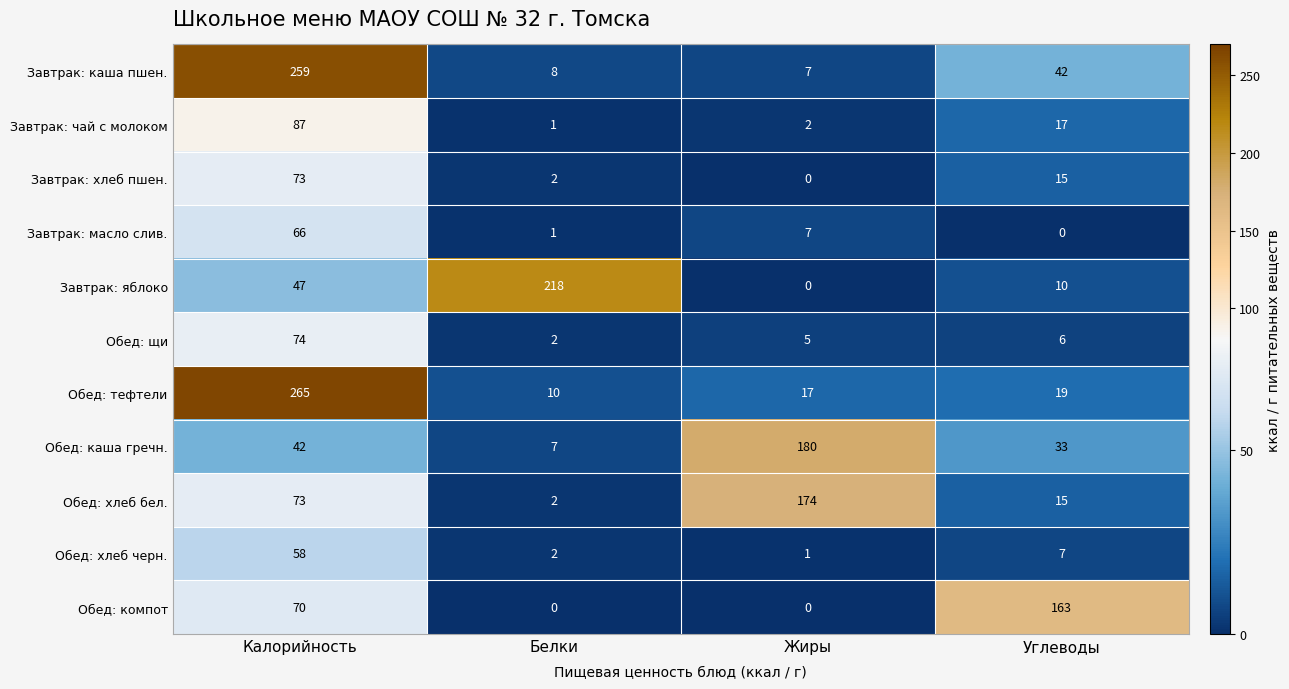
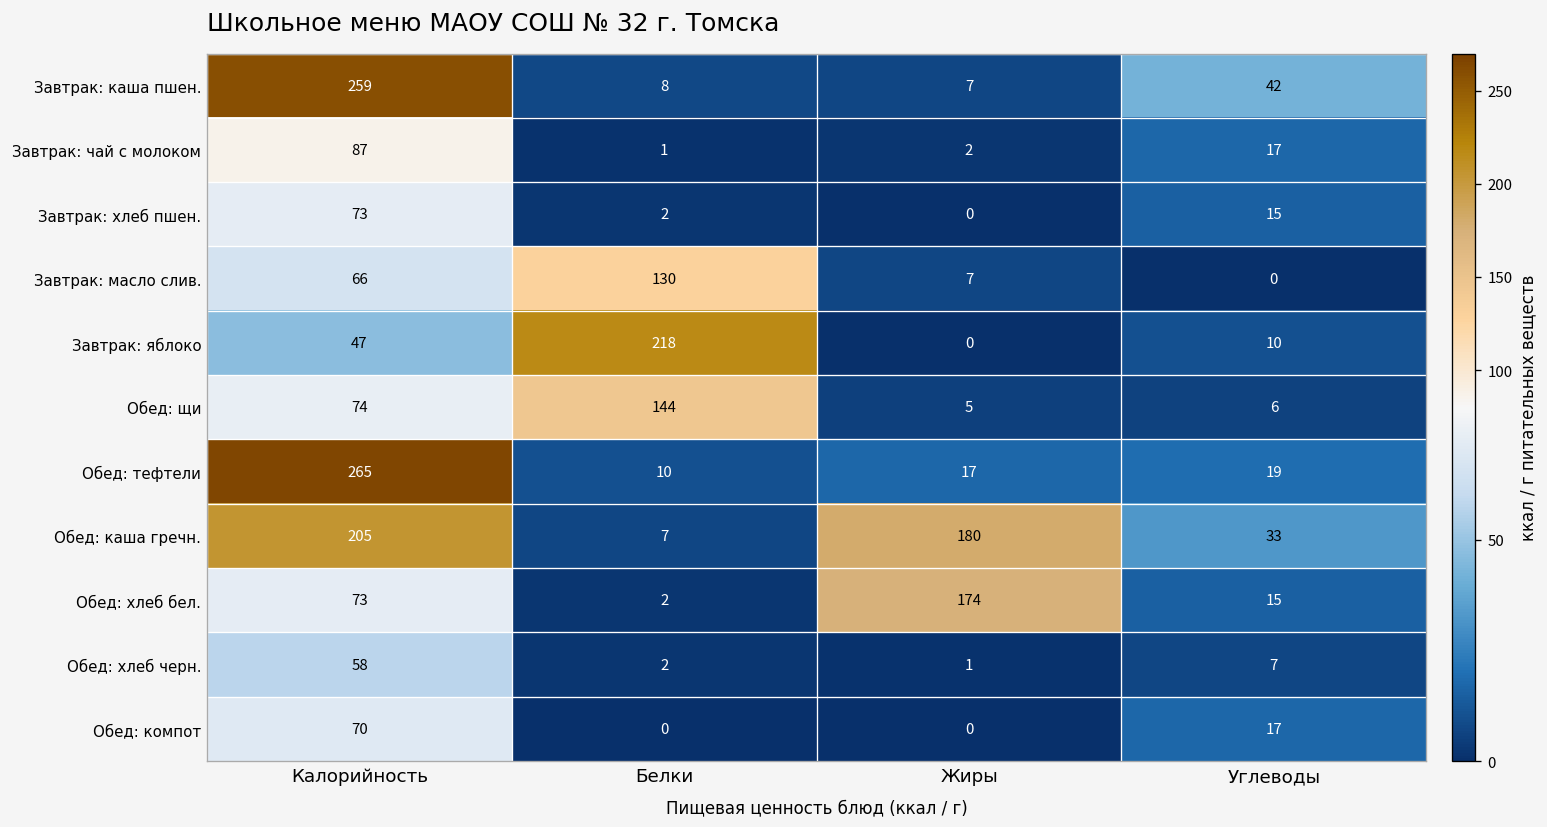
  {
    "Завтрак: каша пшен.": {
      "Калорийность": 259,
      "Белки": 8,
      "Жиры": 7,
      "Углеводы": 42
    },
    "Завтрак: чай с молоком": {
      "Калорийность": 87,
      "Белки": 1,
      "Жиры": 2,
      "Углеводы": 17
    },
    "Завтрак: хлеб пшен.": {
      "Калорийность": 73,
      "Белки": 2,
      "Жиры": 0,
      "Углеводы": 15
    },
    "Завтрак: масло слив.": {
      "Калорийность": 66,
-     "Белки": 1,
+     "Белки": 130,
      "Жиры": 7,
      "Углеводы": 0
    },
    "Завтрак: яблоко": {
      "Калорийность": 47,
      "Белки": 218,
      "Жиры": 0,
      "Углеводы": 10
    },
    "Обед: щи": {
      "Калорийность": 74,
-     "Белки": 2,
+     "Белки": 144,
      "Жиры": 5,
      "Углеводы": 6
    },
    "Обед: тефтели": {
      "Калорийность": 265,
      "Белки": 10,
      "Жиры": 17,
      "Углеводы": 19
    },
    "Обед: каша гречн.": {
-     "Калорийность": 42,
+     "Калорийность": 205,
      "Белки": 7,
      "Жиры": 180,
      "Углеводы": 33
    },
    "Обед: хлеб бел.": {
      "Калорийность": 73,
      "Белки": 2,
      "Жиры": 174,
      "Углеводы": 15
    },
    "Обед: хлеб черн.": {
      "Калорийность": 58,
      "Белки": 2,
      "Жиры": 1,
      "Углеводы": 7
    },
    "Обед: компот": {
      "Калорийность": 70,
      "Белки": 0,
      "Жиры": 0,
-     "Углеводы": 163
+     "Углеводы": 17
    }
  }
